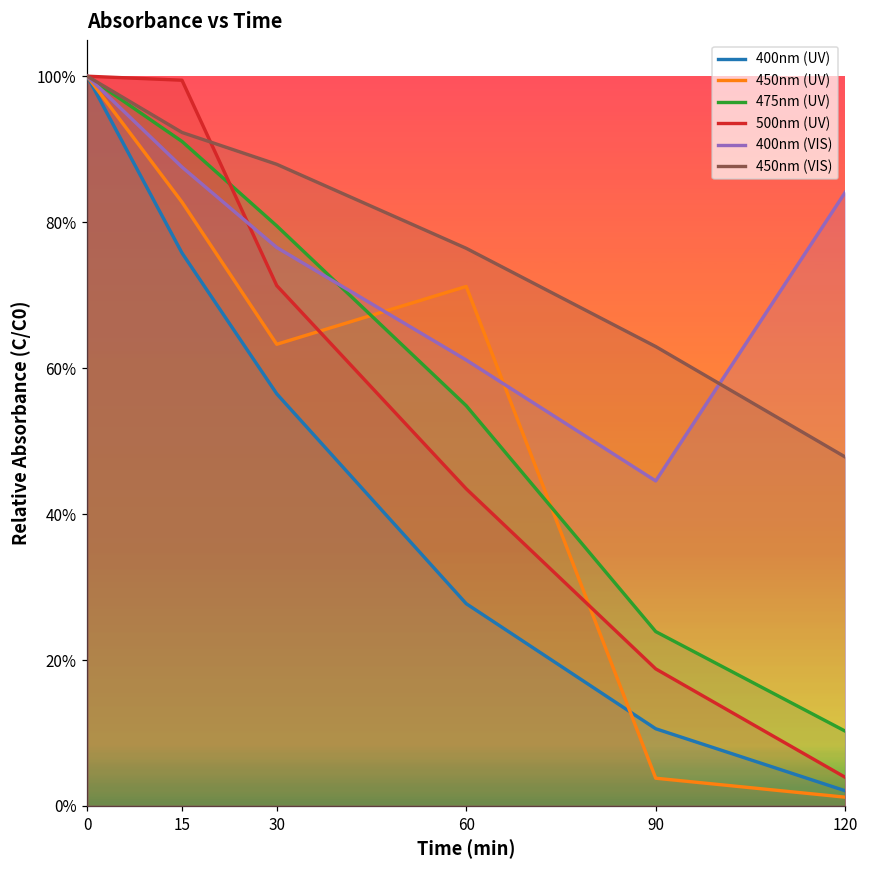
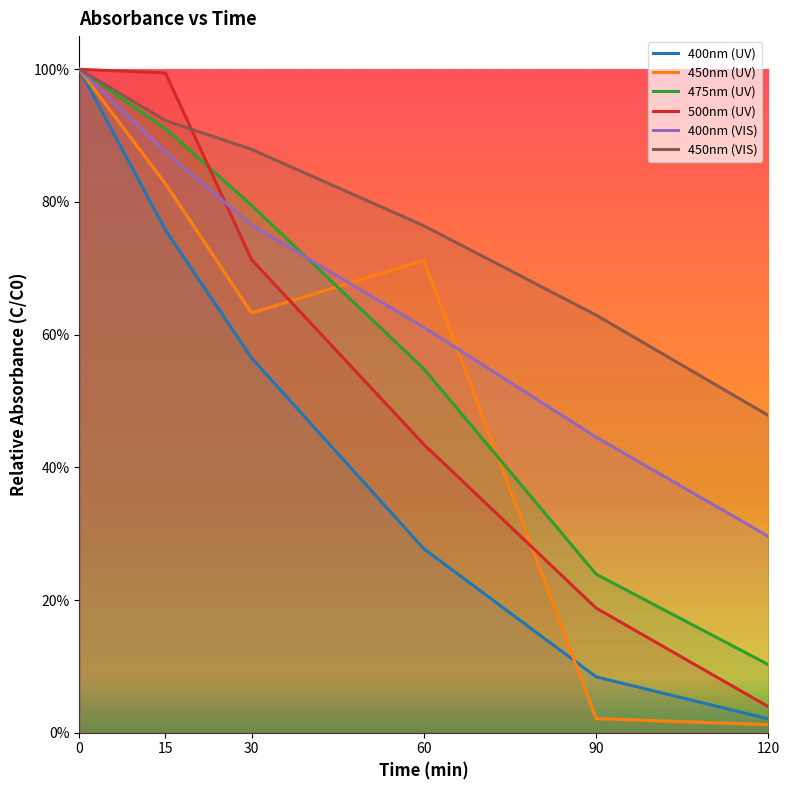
  {
    "400nm (UV)": {
      "15": "76%",
      "30": "56%",
      "60": "28%",
-     "90": "11%",
+     "90": "8%",
      "120": "2%"
    },
    "450nm (UV)": {
      "15": "83%",
      "30": "63%",
      "60": "71%",
-     "90": "4%",
+     "90": "2%",
      "120": "1%"
    },
    "475nm (UV)": {
      "15": "91%",
      "30": "79%",
      "60": "55%",
      "90": "24%",
      "120": "10%"
    },
    "500nm (UV)": {
      "15": "99%",
      "30": "71%",
      "60": "43%",
      "90": "19%",
      "120": "4%"
    },
    "400nm (VIS)": {
      "15": "88%",
      "30": "77%",
      "60": "61%",
      "90": "45%",
-     "120": "84%"
+     "120": "30%"
    },
    "450nm (VIS)": {
      "15": "92%",
      "30": "88%",
      "60": "76%",
      "90": "63%",
      "120": "48%"
    }
  }
